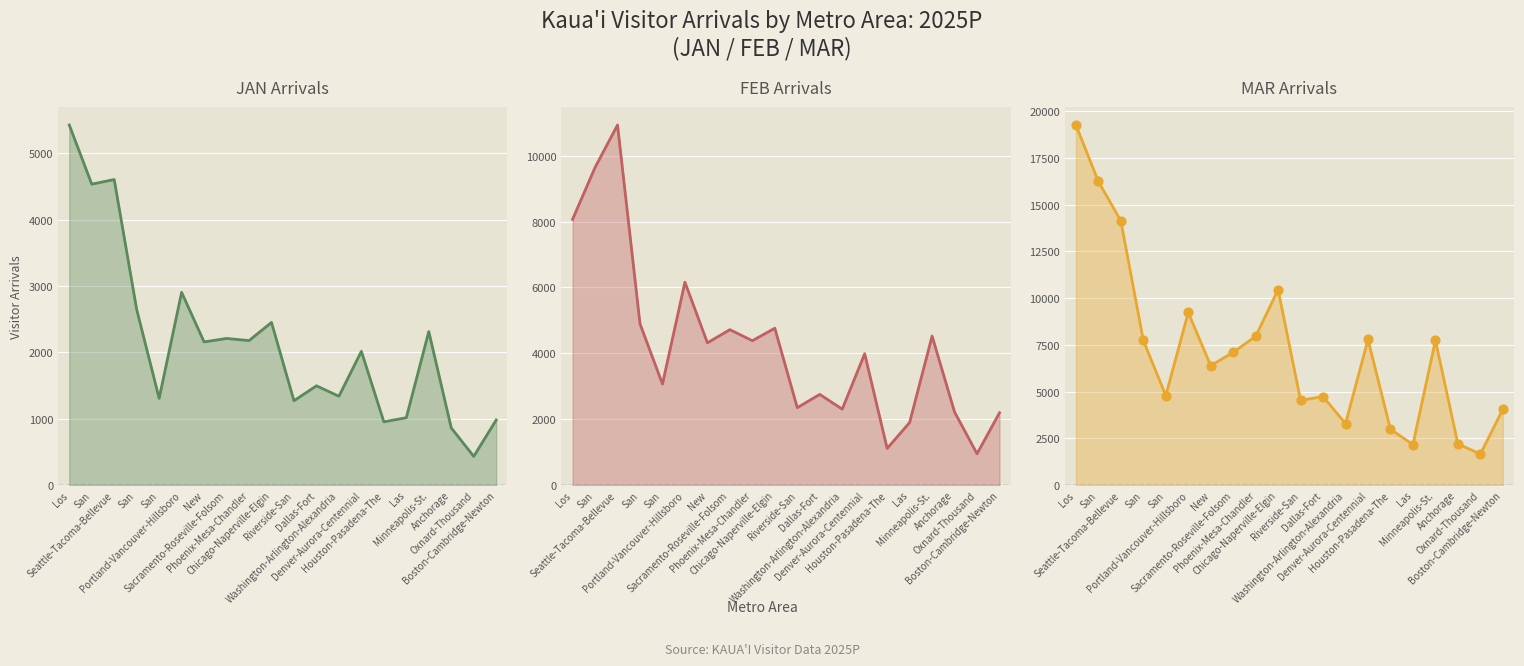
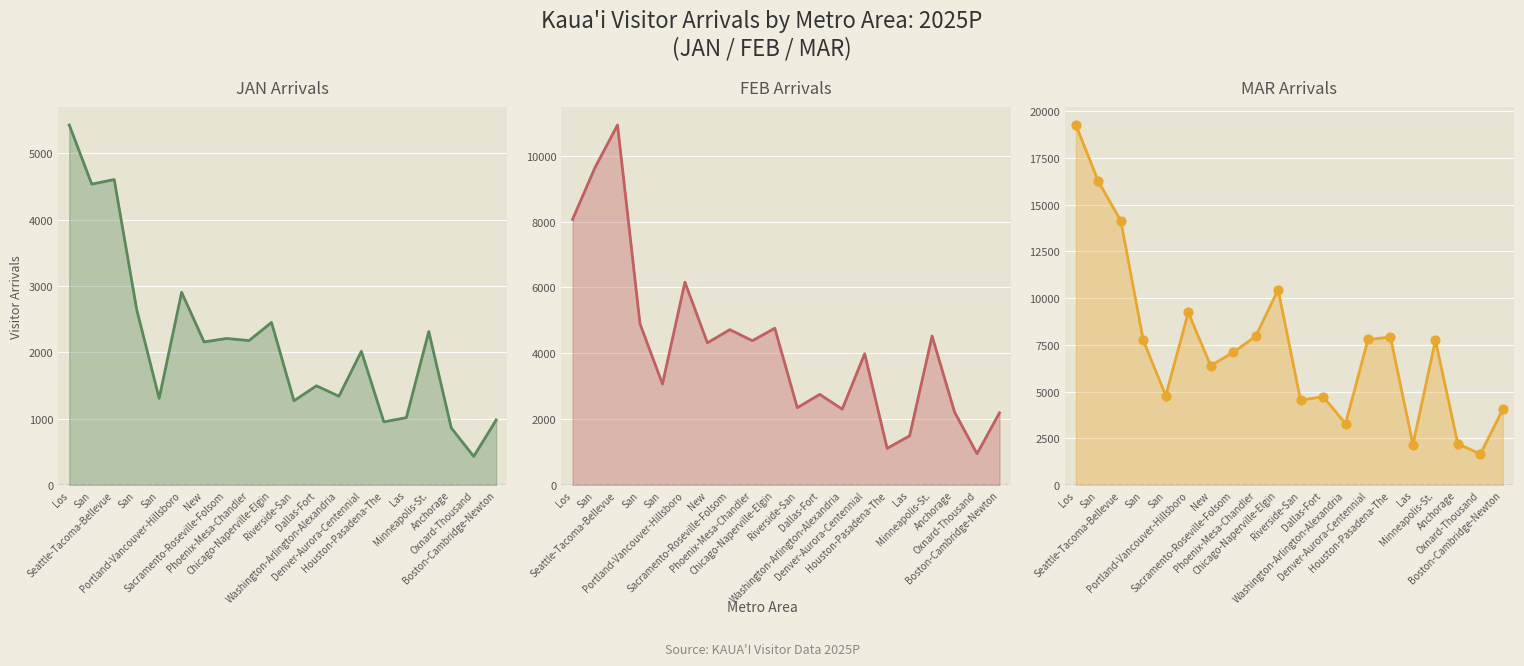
  {
    "JAN Arrivals": {
      "Los": 5400,
      "Seattle-Tacoma-Bellevue": 4600,
      "Portland-Vancouver-Hillsboro": 2900,
      "New": 2200,
      "Sacramento-Roseville-Folsom": 2200,
      "Phoenix-Mesa-Chandler": 2200,
      "Chicago-Naperville-Elgin": 2500,
      "Riverside-San": 1300,
      "Dallas-Fort": 1500,
      "Washington-Arlington-Alexandria": 1300,
      "Denver-Aurora-Centennial": 2000,
      "Houston-Pasadena-The": 1000,
      "Las": 1000,
      "Minneapolis-St.": 2300,
      "Anchorage": 900,
      "Oxnard-Thousand": 400,
      "Boston-Cambridge-Newton": 1000
    },
    "FEB Arrivals": {
      "Los": 8100,
      "Seattle-Tacoma-Bellevue": 10900,
      "Portland-Vancouver-Hillsboro": 6200,
      "New": 4300,
      "Sacramento-Roseville-Folsom": 4700,
      "Phoenix-Mesa-Chandler": 4400,
      "Chicago-Naperville-Elgin": 4800,
      "Riverside-San": 2300,
      "Dallas-Fort": 2800,
      "Washington-Arlington-Alexandria": 2300,
      "Denver-Aurora-Centennial": 4000,
      "Houston-Pasadena-The": 1100,
-     "Las": 1900,
+     "Las": 1500,
      "Minneapolis-St.": 4500,
      "Anchorage": 2200,
      "Oxnard-Thousand": 900,
      "Boston-Cambridge-Newton": 2200
    },
    "MAR Arrivals": {
      "Los": 19300,
      "Seattle-Tacoma-Bellevue": 14100,
      "Portland-Vancouver-Hillsboro": 9200,
      "New": 6400,
      "Sacramento-Roseville-Folsom": 7100,
      "Phoenix-Mesa-Chandler": 8000,
      "Chicago-Naperville-Elgin": 10500,
      "Riverside-San": 4500,
      "Dallas-Fort": 4700,
      "Washington-Arlington-Alexandria": 3300,
      "Denver-Aurora-Centennial": 7800,
-     "Houston-Pasadena-The": 3000,
+     "Houston-Pasadena-The": 7900,
      "Las": 2200,
      "Minneapolis-St.": 7700,
      "Anchorage": 2200,
      "Oxnard-Thousand": 1700,
      "Boston-Cambridge-Newton": 4000
    }
  }
